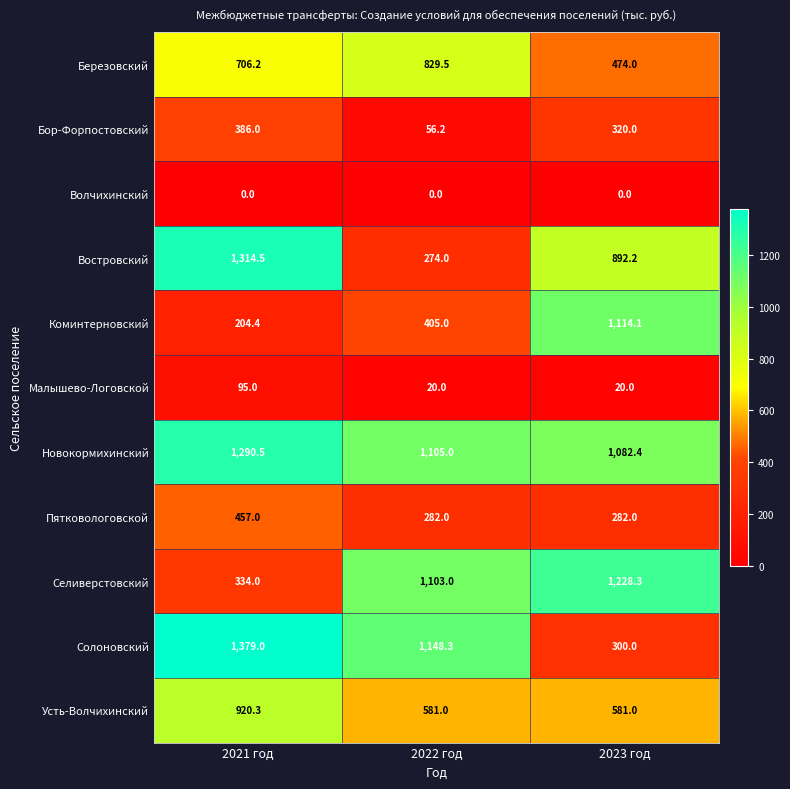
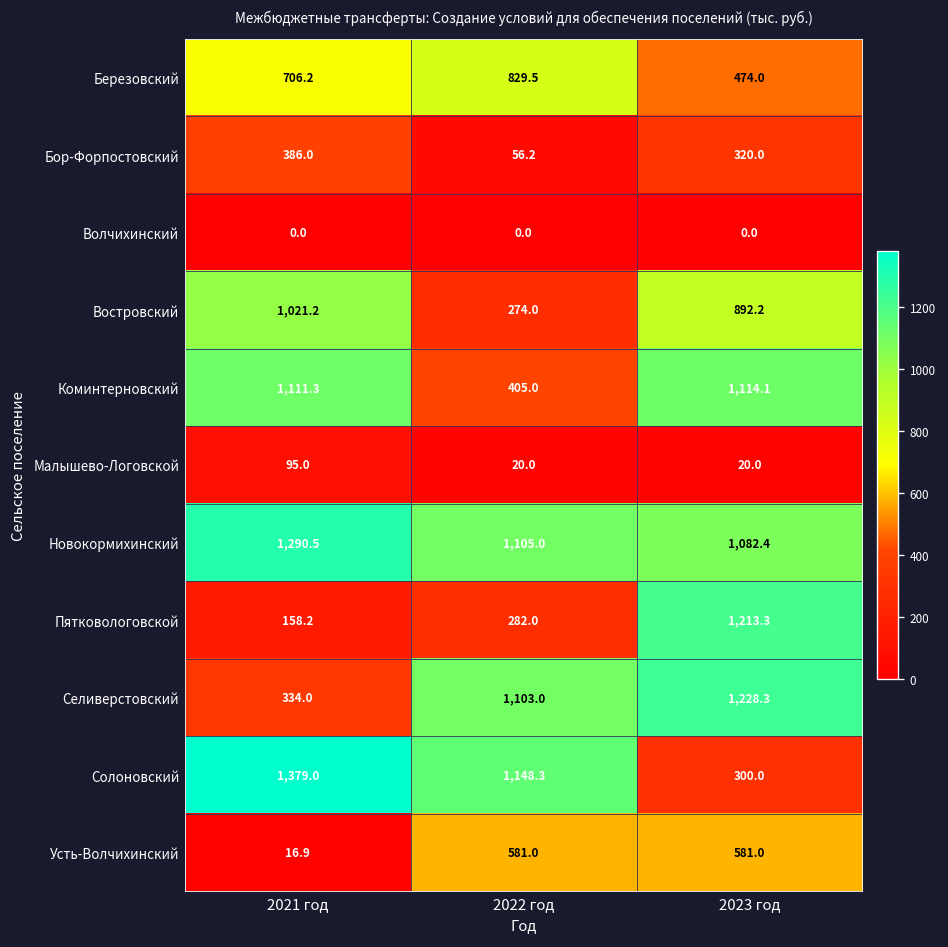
  {
    "Березовский": {
      "2021 год": "706.2",
      "2022 год": "829.5",
      "2023 год": "474.0"
    },
    "Бор-Форпостовский": {
      "2021 год": "386.0",
      "2022 год": "56.2",
      "2023 год": "320.0"
    },
    "Волчихинский": {
      "2021 год": "0.0",
      "2022 год": "0.0",
      "2023 год": "0.0"
    },
    "Востровский": {
-     "2021 год": "1,314.5",
+     "2021 год": "1,021.2",
      "2022 год": "274.0",
      "2023 год": "892.2"
    },
    "Коминтерновский": {
-     "2021 год": "204.4",
+     "2021 год": "1,111.3",
      "2022 год": "405.0",
      "2023 год": "1,114.1"
    },
    "Малышево-Логовской": {
      "2021 год": "95.0",
      "2022 год": "20.0",
      "2023 год": "20.0"
    },
    "Новокормихинский": {
      "2021 год": "1,290.5",
      "2022 год": "1,105.0",
      "2023 год": "1,082.4"
    },
    "Пятковологовской": {
-     "2021 год": "457.0",
+     "2021 год": "158.2",
      "2022 год": "282.0",
-     "2023 год": "282.0"
+     "2023 год": "1,213.3"
    },
    "Селиверстовский": {
      "2021 год": "334.0",
      "2022 год": "1,103.0",
      "2023 год": "1,228.3"
    },
    "Солоновский": {
      "2021 год": "1,379.0",
      "2022 год": "1,148.3",
      "2023 год": "300.0"
    },
    "Усть-Волчихинский": {
-     "2021 год": "920.3",
+     "2021 год": "16.9",
      "2022 год": "581.0",
      "2023 год": "581.0"
    }
  }
